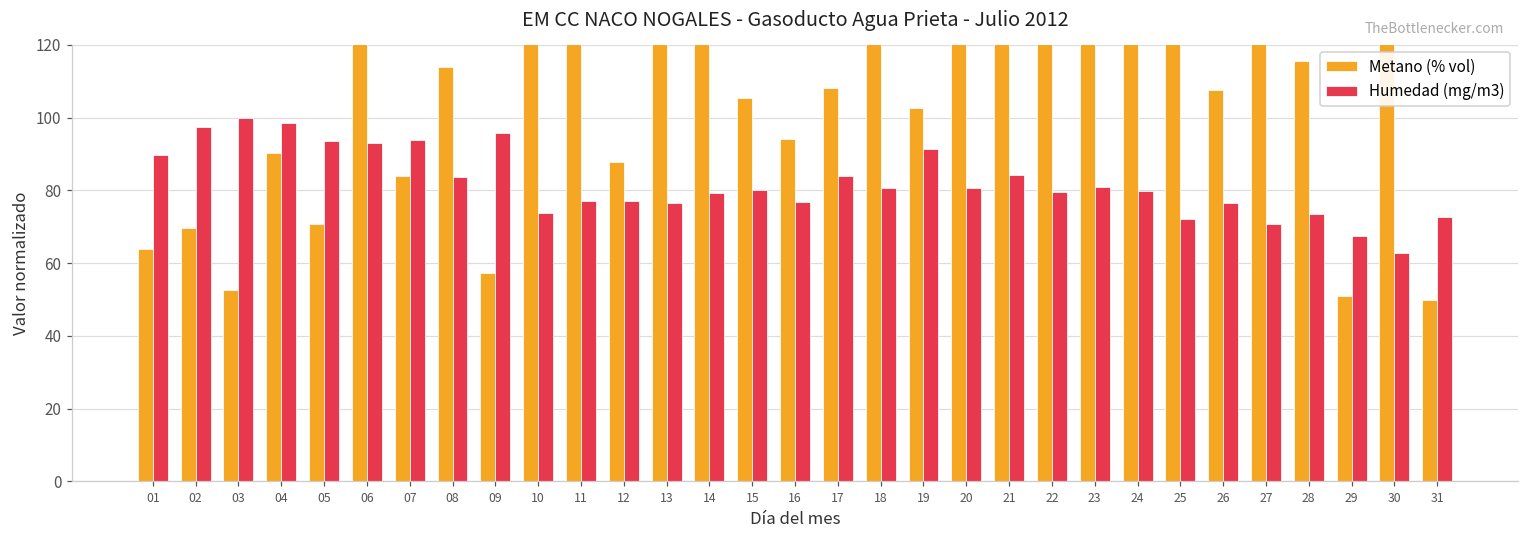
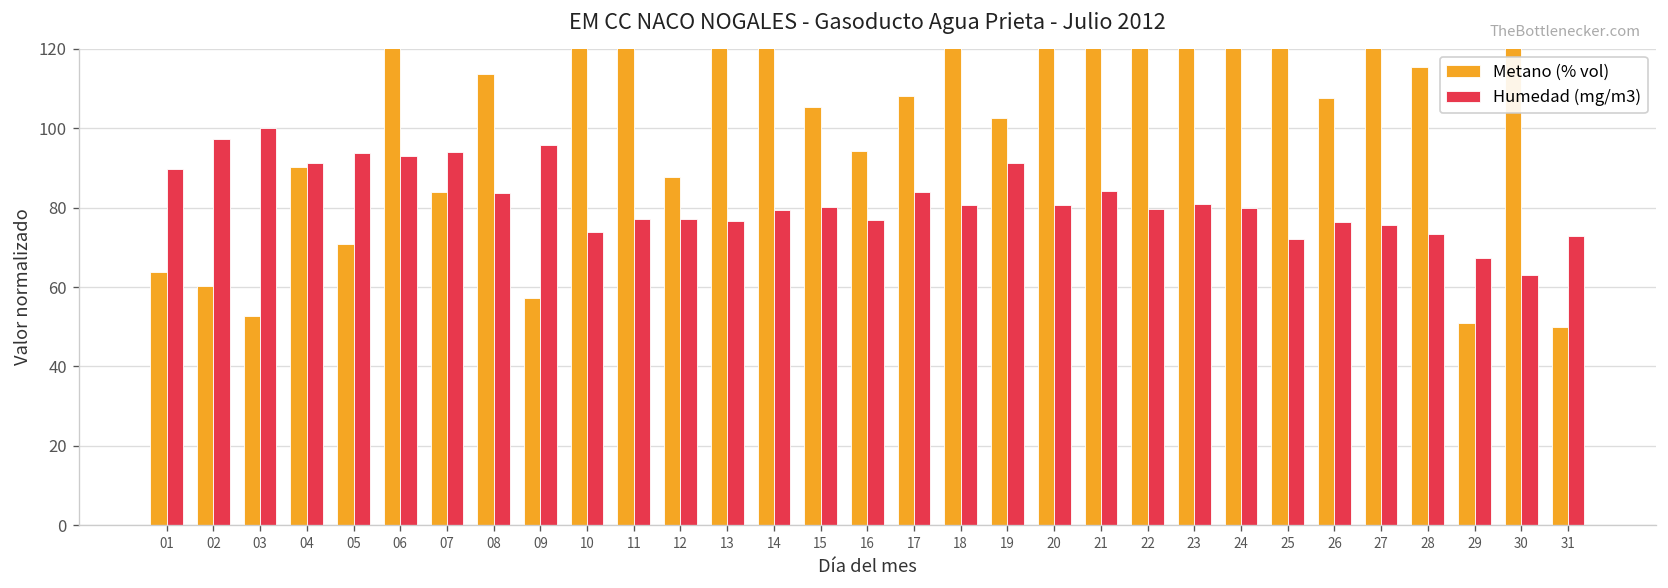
  {
    "Metano (% vol)": {
      "01": 64,
-     "02": 70,
+     "02": 60,
      "03": 53,
      "04": 90,
      "05": 71,
      "07": 84,
      "08": 114,
      "09": 57,
      "12": 88,
      "15": 105,
      "16": 94,
      "17": 108,
      "19": 103,
      "26": 108,
      "28": 116,
      "29": 51,
      "31": 50
    },
    "Humedad (mg/m3)": {
      "01": 90,
      "02": 97,
      "03": 100,
-     "04": 98,
+     "04": 91,
      "05": 94,
      "06": 93,
      "07": 94,
      "08": 84,
      "09": 96,
      "10": 74,
      "11": 77,
      "12": 77,
      "13": 77,
      "14": 79,
      "15": 80,
      "16": 77,
      "17": 84,
      "18": 81,
      "19": 91,
      "20": 81,
      "21": 84,
      "22": 80,
      "23": 81,
      "24": 80,
      "25": 72,
      "26": 76,
-     "27": 71,
+     "27": 76,
      "28": 73,
      "29": 67,
      "30": 63,
      "31": 73
    }
  }
